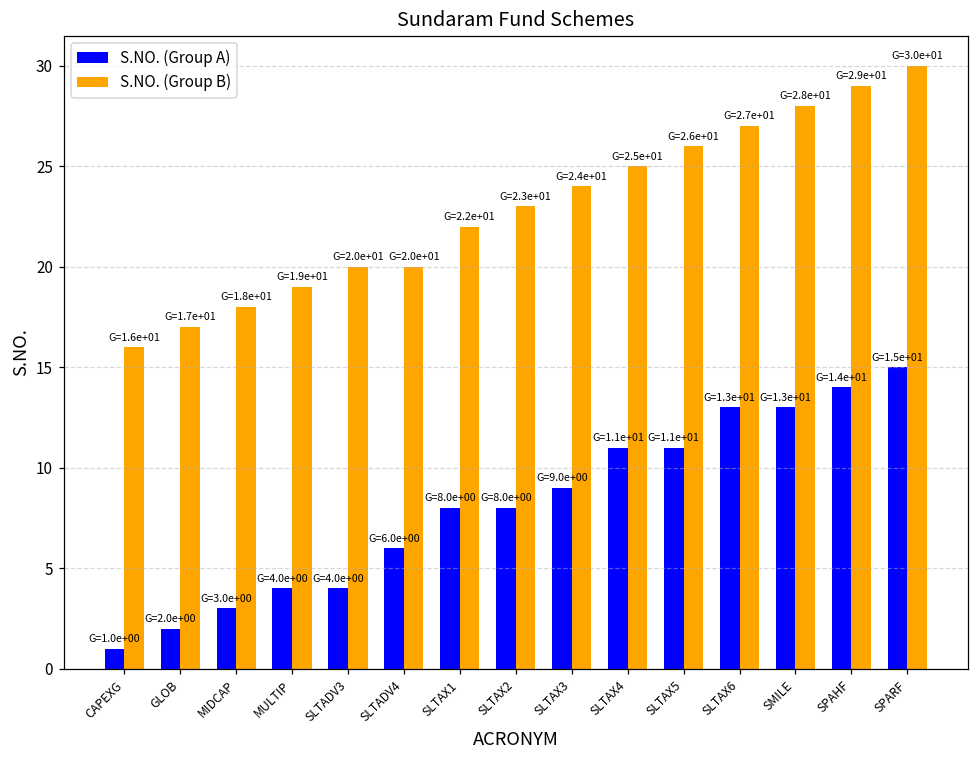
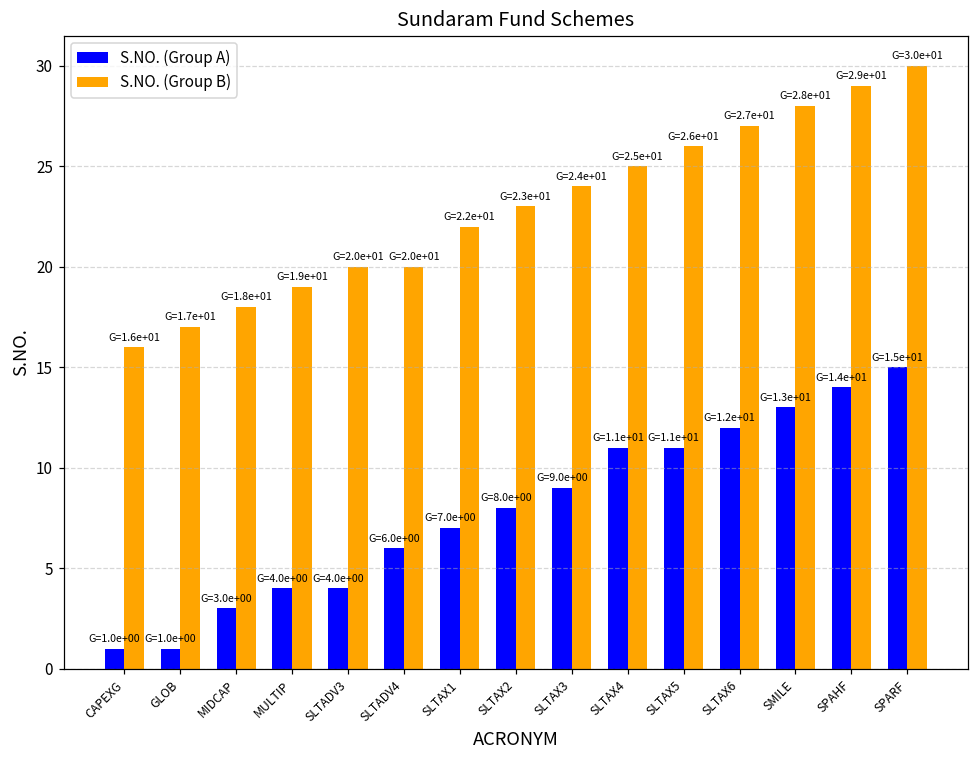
  {
    "S.NO. (Group A)": {
      "CAPEXG": "1.0e+00",
-     "GLOB": "2.0e+00",
+     "GLOB": "1.0e+00",
      "MIDCAP": "3.0e+00",
      "MULTIP": "4.0e+00",
      "SLTADV3": "4.0e+00",
      "SLTADV4": "6.0e+00",
-     "SLTAX1": "8.0e+00",
+     "SLTAX1": "7.0e+00",
      "SLTAX2": "8.0e+00",
      "SLTAX3": "9.0e+00",
      "SLTAX4": "1.1e+01",
      "SLTAX5": "1.1e+01",
-     "SLTAX6": "1.3e+01",
+     "SLTAX6": "1.2e+01",
      "SMILE": "1.3e+01",
      "SPAHF": "1.4e+01",
      "SPARF": "1.5e+01"
    },
    "S.NO. (Group B)": {
      "CAPEXG": "1.6e+01",
      "GLOB": "1.7e+01",
      "MIDCAP": "1.8e+01",
      "MULTIP": "1.9e+01",
      "SLTADV3": "2.0e+01",
      "SLTADV4": "2.0e+01",
      "SLTAX1": "2.2e+01",
      "SLTAX2": "2.3e+01",
      "SLTAX3": "2.4e+01",
      "SLTAX4": "2.5e+01",
      "SLTAX5": "2.6e+01",
      "SLTAX6": "2.7e+01",
      "SMILE": "2.8e+01",
      "SPAHF": "2.9e+01",
      "SPARF": "3.0e+01"
    }
  }
